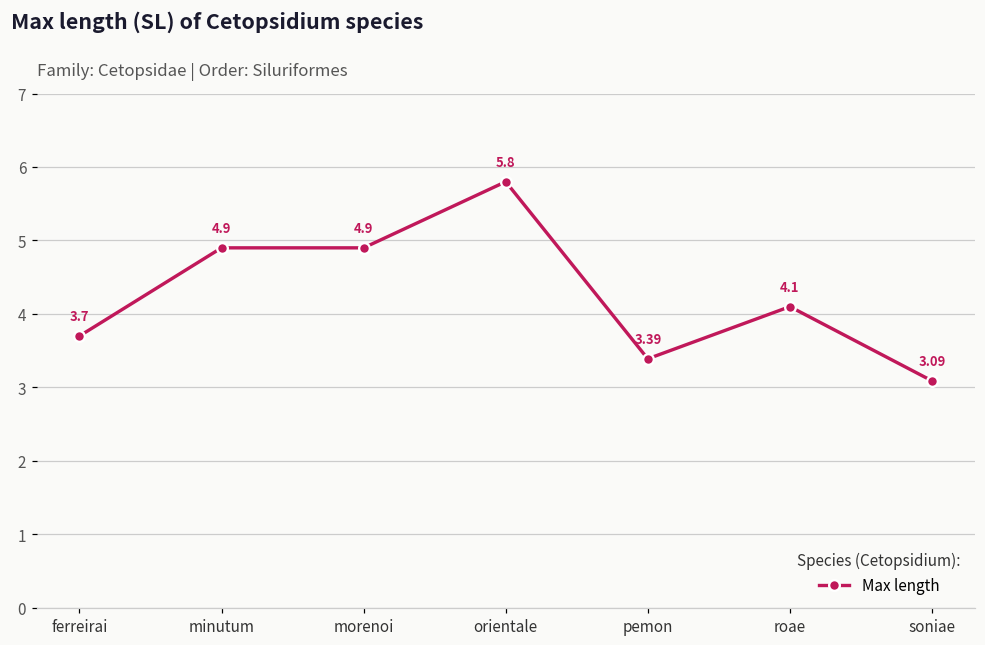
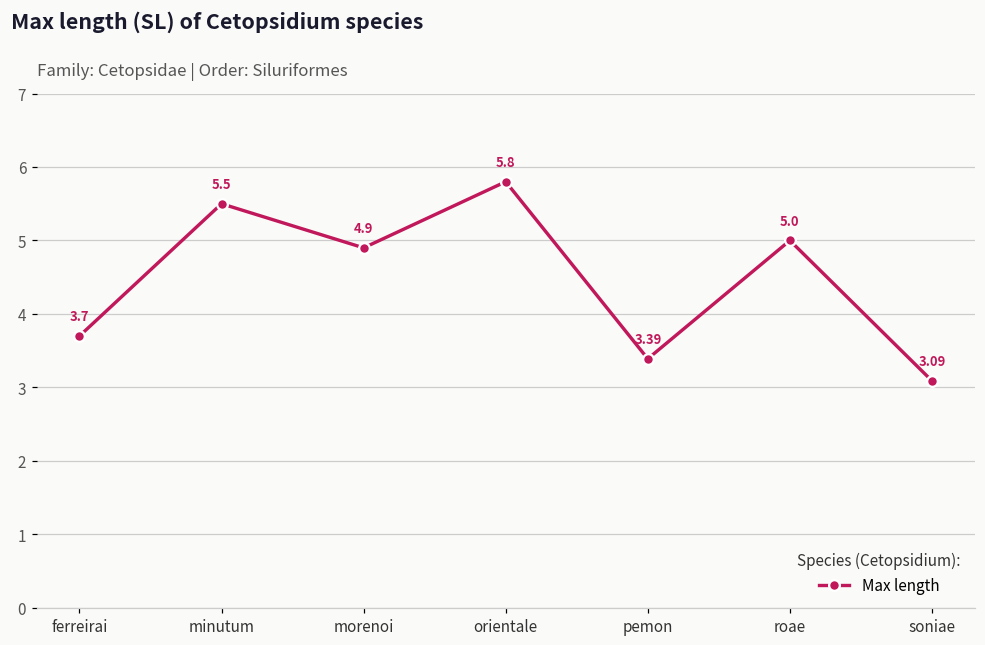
  {
    "ferreirai": 3.7,
-   "minutum": 4.9,
+   "minutum": 5.5,
    "morenoi": 4.9,
    "orientale": 5.8,
    "pemon": 3.39,
-   "roae": 4.1,
+   "roae": 5.0,
    "soniae": 3.09
  }
